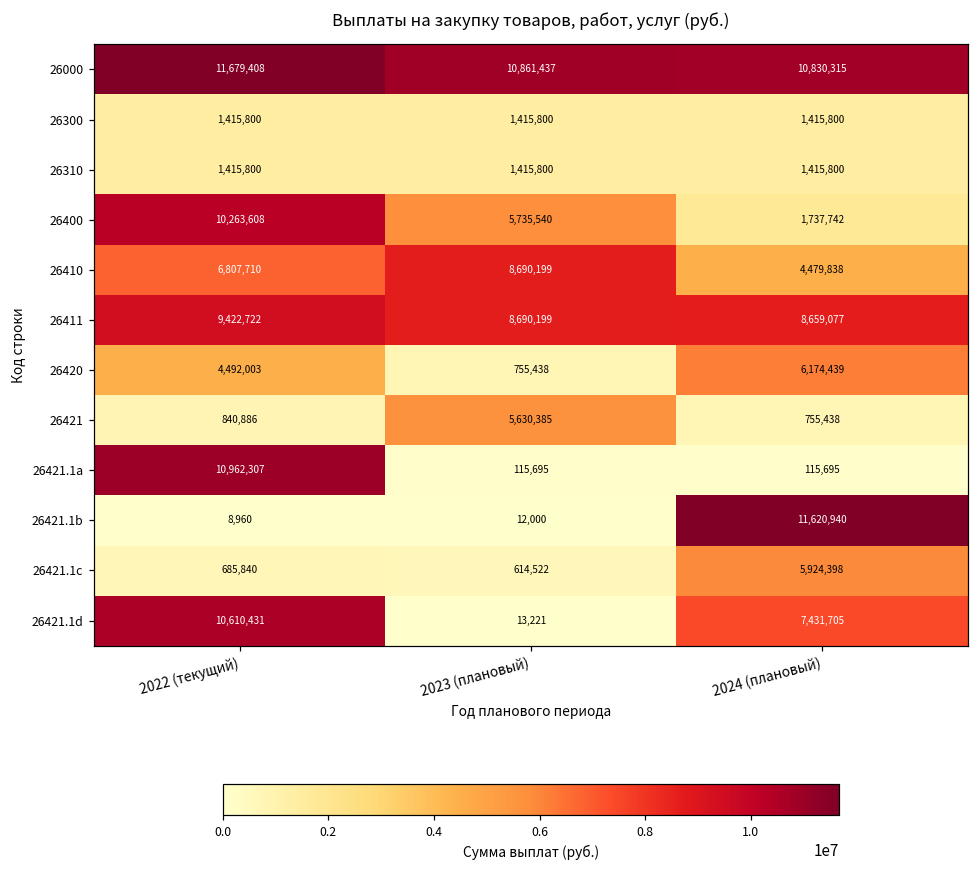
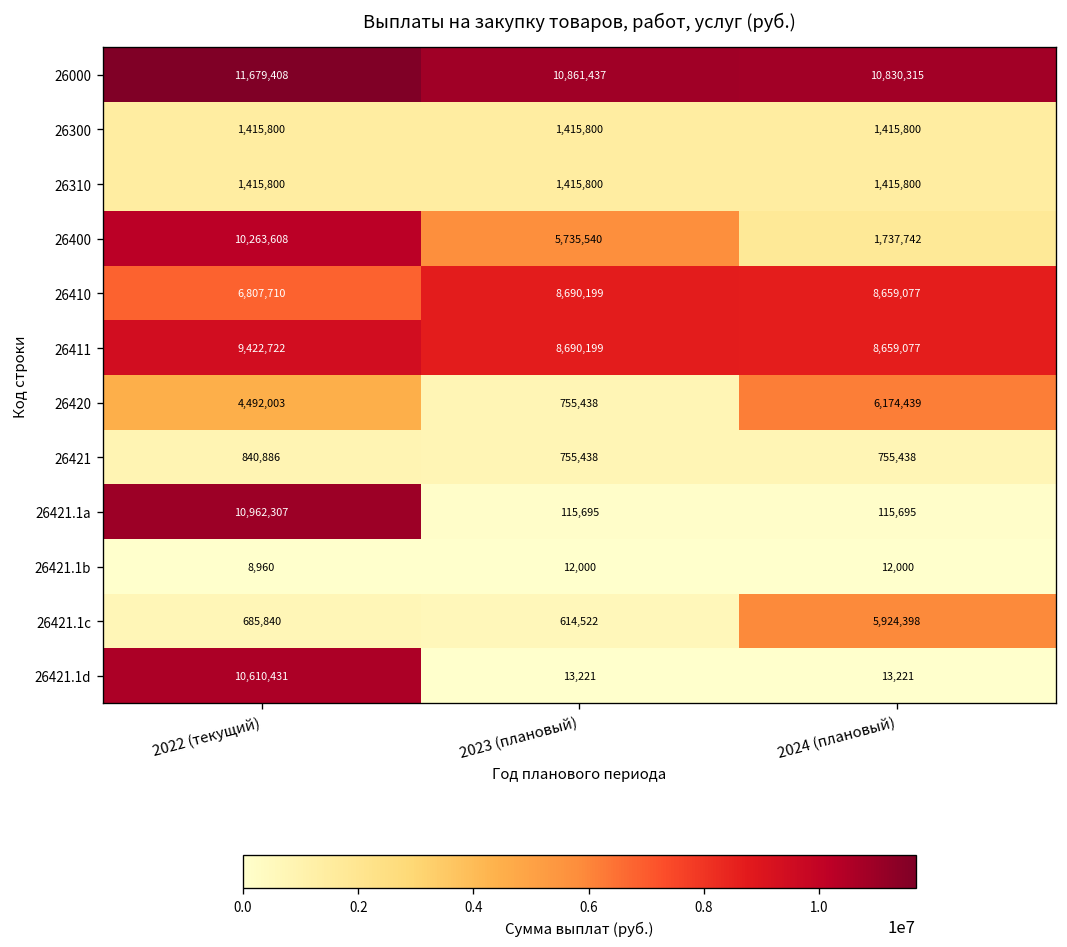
  {
    "26000": {
      "2022 (текущий)": "11,679,408",
      "2023 (плановый)": "10,861,437",
      "2024 (плановый)": "10,830,315"
    },
    "26300": {
      "2022 (текущий)": "1,415,800",
      "2023 (плановый)": "1,415,800",
      "2024 (плановый)": "1,415,800"
    },
    "26310": {
      "2022 (текущий)": "1,415,800",
      "2023 (плановый)": "1,415,800",
      "2024 (плановый)": "1,415,800"
    },
    "26400": {
      "2022 (текущий)": "10,263,608",
      "2023 (плановый)": "5,735,540",
      "2024 (плановый)": "1,737,742"
    },
    "26410": {
      "2022 (текущий)": "6,807,710",
      "2023 (плановый)": "8,690,199",
-     "2024 (плановый)": "4,479,838"
+     "2024 (плановый)": "8,659,077"
    },
    "26411": {
      "2022 (текущий)": "9,422,722",
      "2023 (плановый)": "8,690,199",
      "2024 (плановый)": "8,659,077"
    },
    "26420": {
      "2022 (текущий)": "4,492,003",
      "2023 (плановый)": "755,438",
      "2024 (плановый)": "6,174,439"
    },
    "26421": {
      "2022 (текущий)": "840,886",
-     "2023 (плановый)": "5,630,385",
+     "2023 (плановый)": "755,438",
      "2024 (плановый)": "755,438"
    },
    "26421.1a": {
      "2022 (текущий)": "10,962,307",
      "2023 (плановый)": "115,695",
      "2024 (плановый)": "115,695"
    },
    "26421.1b": {
      "2022 (текущий)": "8,960",
      "2023 (плановый)": "12,000",
-     "2024 (плановый)": "11,620,940"
+     "2024 (плановый)": "12,000"
    },
    "26421.1c": {
      "2022 (текущий)": "685,840",
      "2023 (плановый)": "614,522",
      "2024 (плановый)": "5,924,398"
    },
    "26421.1d": {
      "2022 (текущий)": "10,610,431",
      "2023 (плановый)": "13,221",
-     "2024 (плановый)": "7,431,705"
+     "2024 (плановый)": "13,221"
    }
  }
